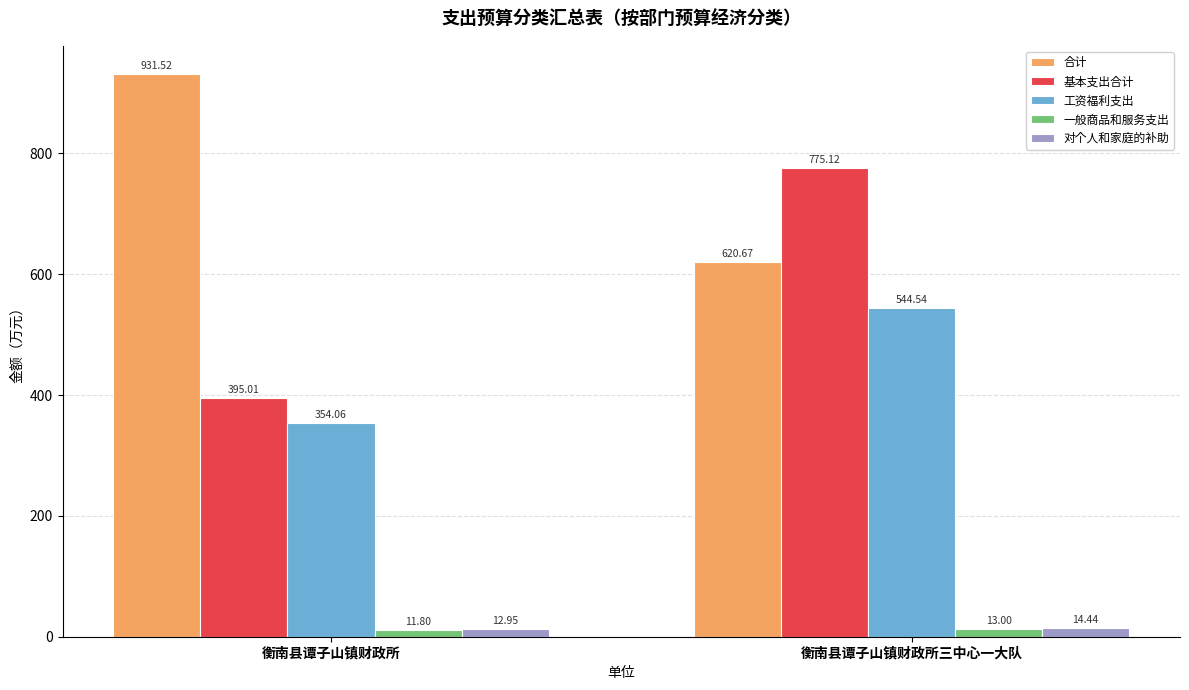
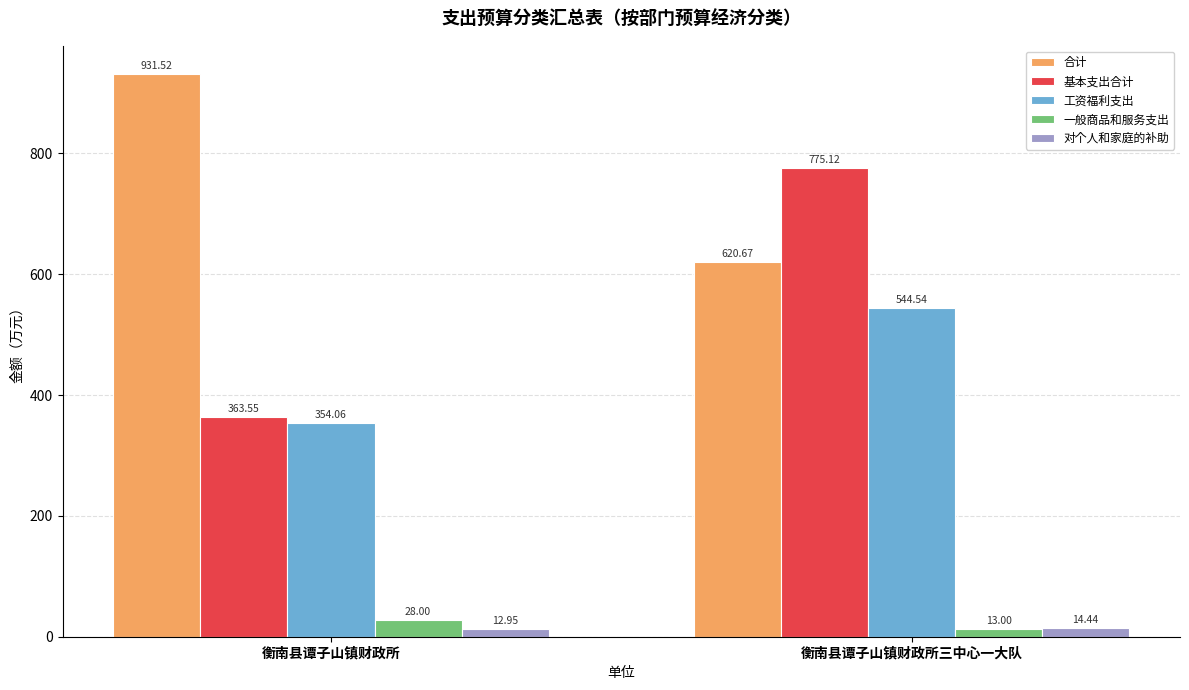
  {
    "合计": {
      "衡南县谭子山镇财政所": 931.52,
      "衡南县谭子山镇财政所三中心一大队": 620.67
    },
    "基本支出合计": {
-     "衡南县谭子山镇财政所": 395.01,
+     "衡南县谭子山镇财政所": 363.55,
      "衡南县谭子山镇财政所三中心一大队": 775.12
    },
    "一般商品和服务支出": {
-     "衡南县谭子山镇财政所": 11.80,
+     "衡南县谭子山镇财政所": 28.00,
      "衡南县谭子山镇财政所三中心一大队": 13.00
    }
  }
